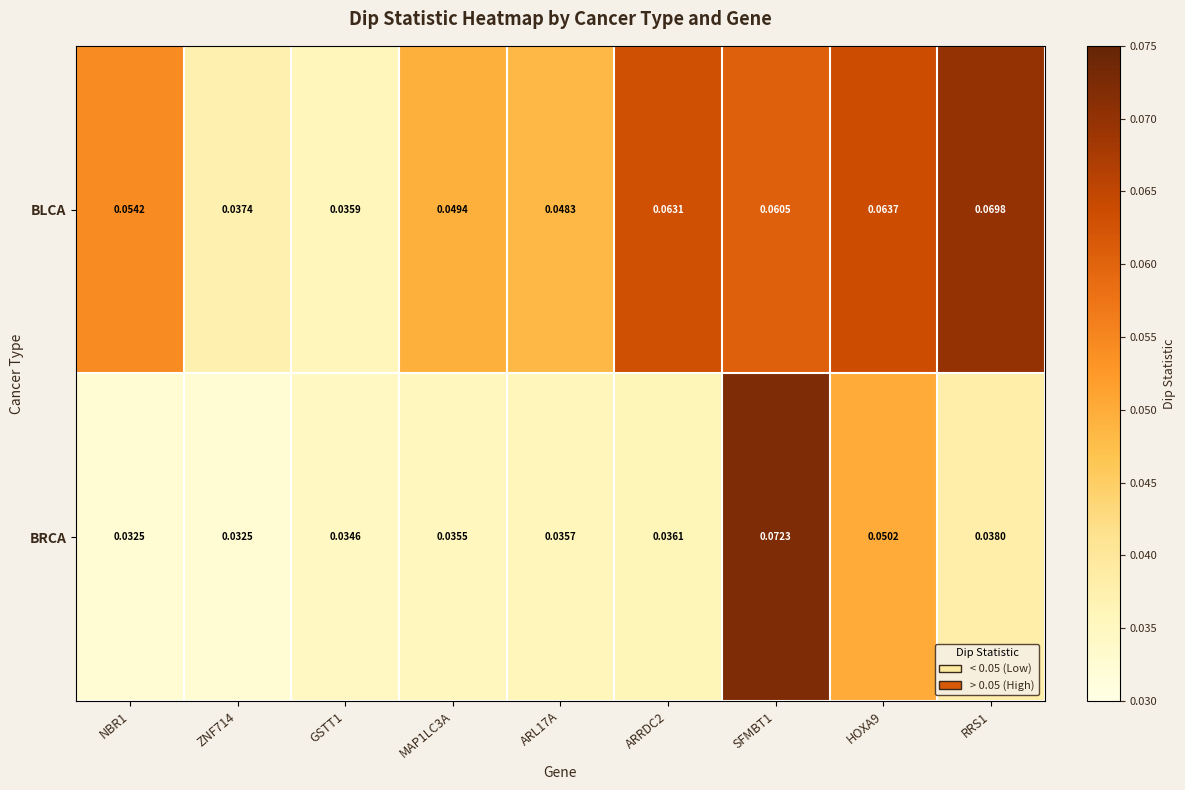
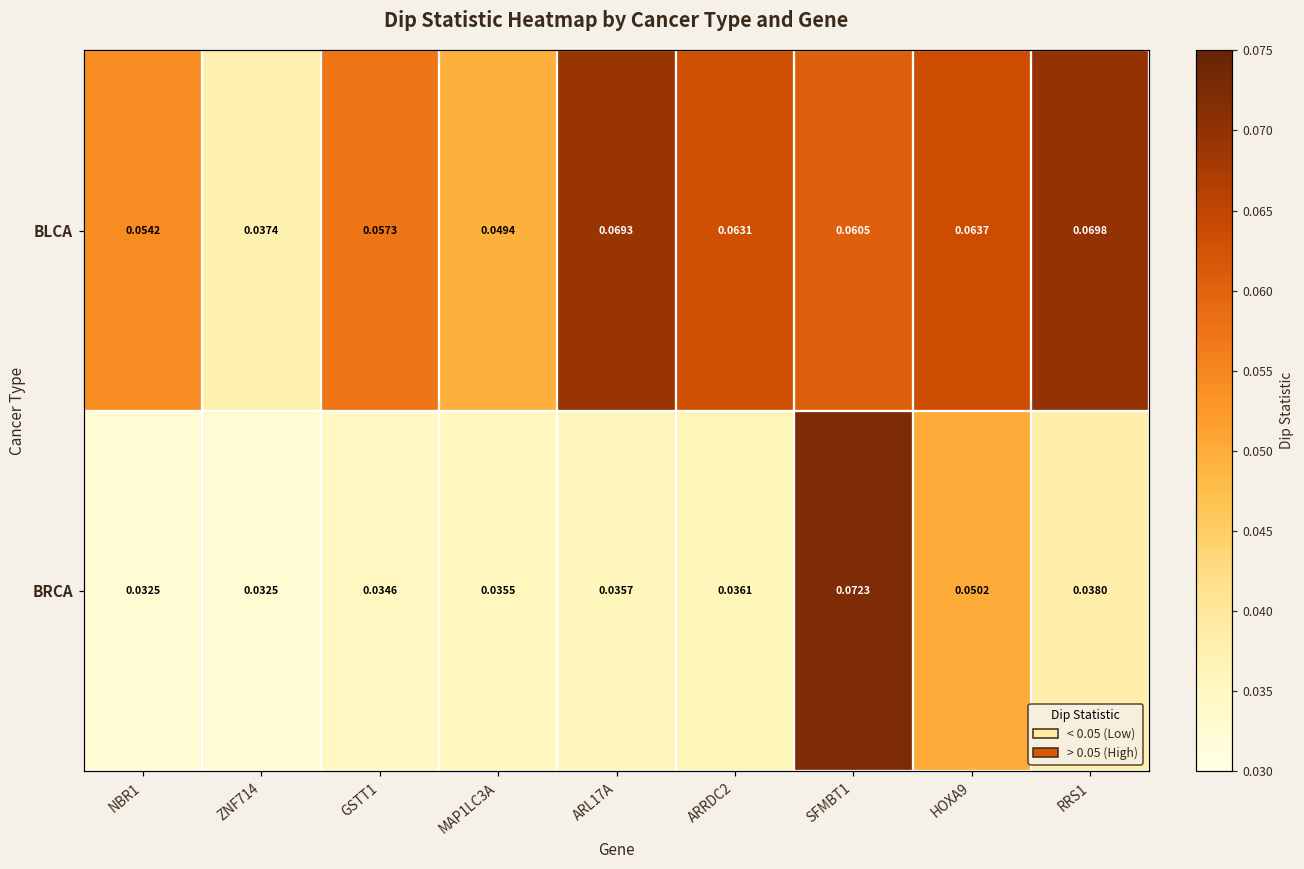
  {
    "BLCA": {
      "NBR1": 0.0542,
      "ZNF714": 0.0374,
-     "GSTT1": 0.0359,
+     "GSTT1": 0.0573,
      "MAP1LC3A": 0.0494,
-     "ARL17A": 0.0483,
+     "ARL17A": 0.0693,
      "ARRDC2": 0.0631,
      "SFMBT1": 0.0605,
      "HOXA9": 0.0637,
      "RRS1": 0.0698
    },
    "BRCA": {
      "NBR1": 0.0325,
      "ZNF714": 0.0325,
      "GSTT1": 0.0346,
      "MAP1LC3A": 0.0355,
      "ARL17A": 0.0357,
      "ARRDC2": 0.0361,
      "SFMBT1": 0.0723,
      "HOXA9": 0.0502,
      "RRS1": 0.0380
    }
  }
